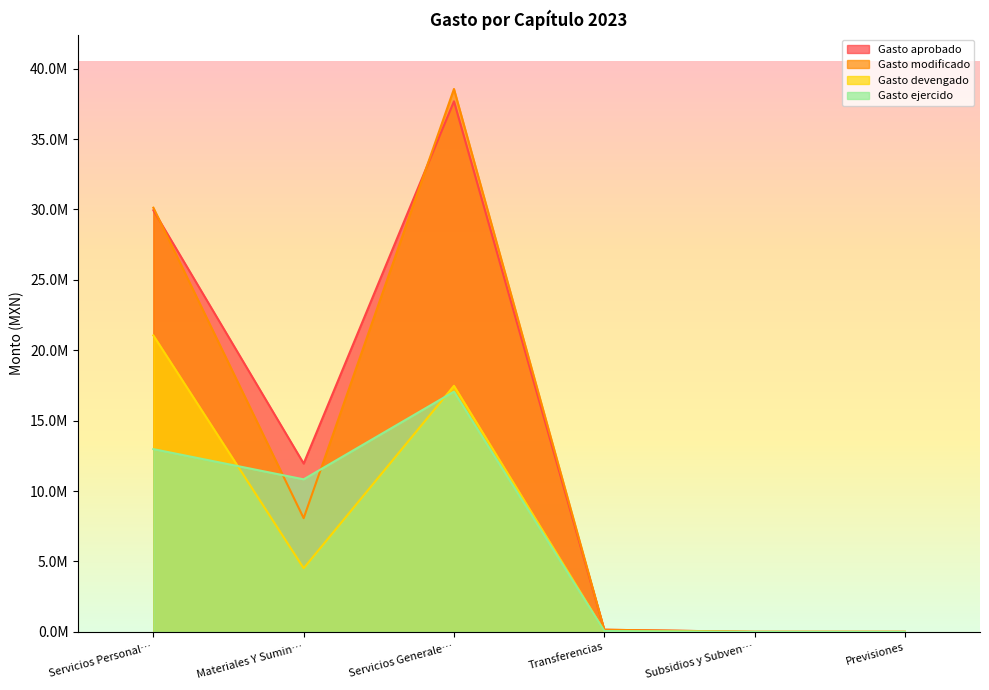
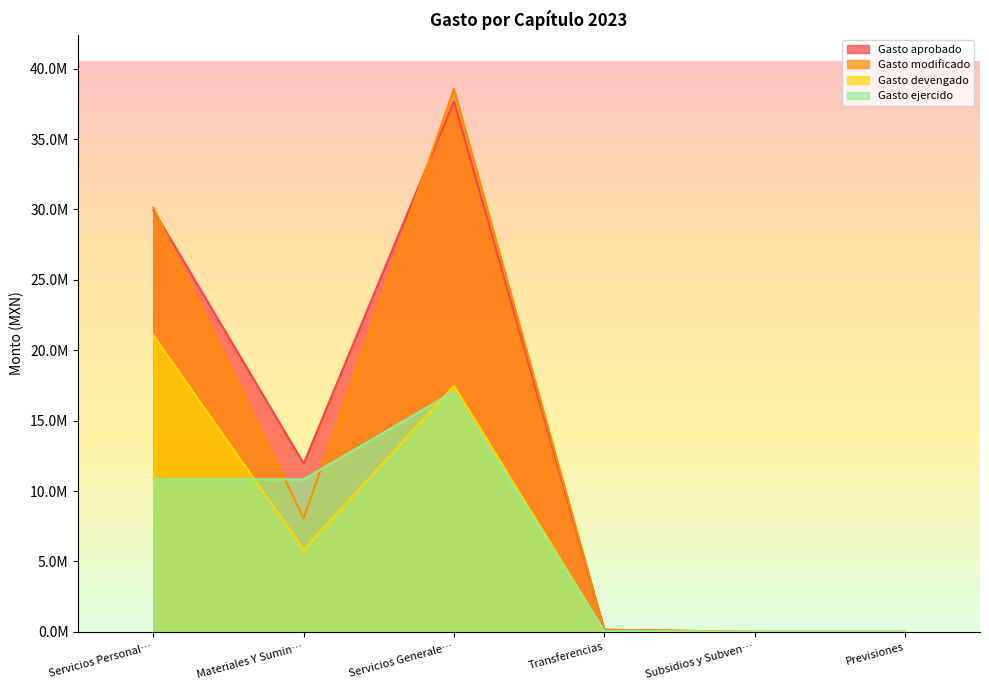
  {
    "Gasto aprobado": {
      "Materiales Y Sumin…": 12000000,
      "Servicios Generale…": 37700000
    },
    "Gasto modificado": {
      "Materiales Y Sumin…": 8100000,
      "Servicios Generale…": 38600000
    },
    "Gasto devengado": {
      "Servicios Personal…": 21100000,
-     "Materiales Y Sumin…": 4500000,
+     "Materiales Y Sumin…": 5800000,
      "Servicios Generale…": 17500000
    },
    "Gasto ejercido": {
-     "Servicios Personal…": 13000000,
+     "Servicios Personal…": 10800000,
      "Materiales Y Sumin…": 10800000,
      "Servicios Generale…": 17100000
    }
  }
